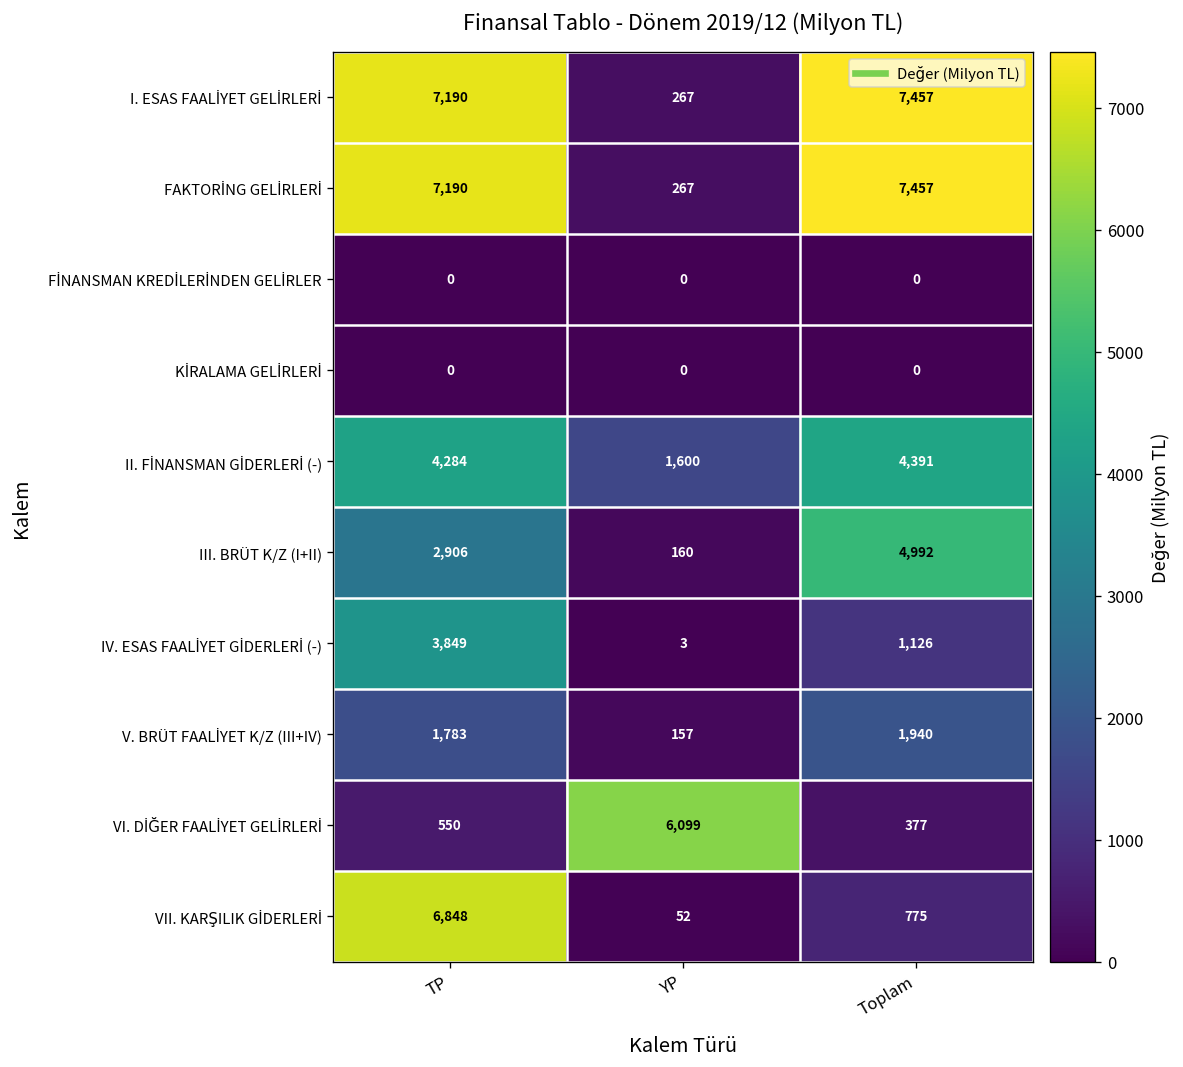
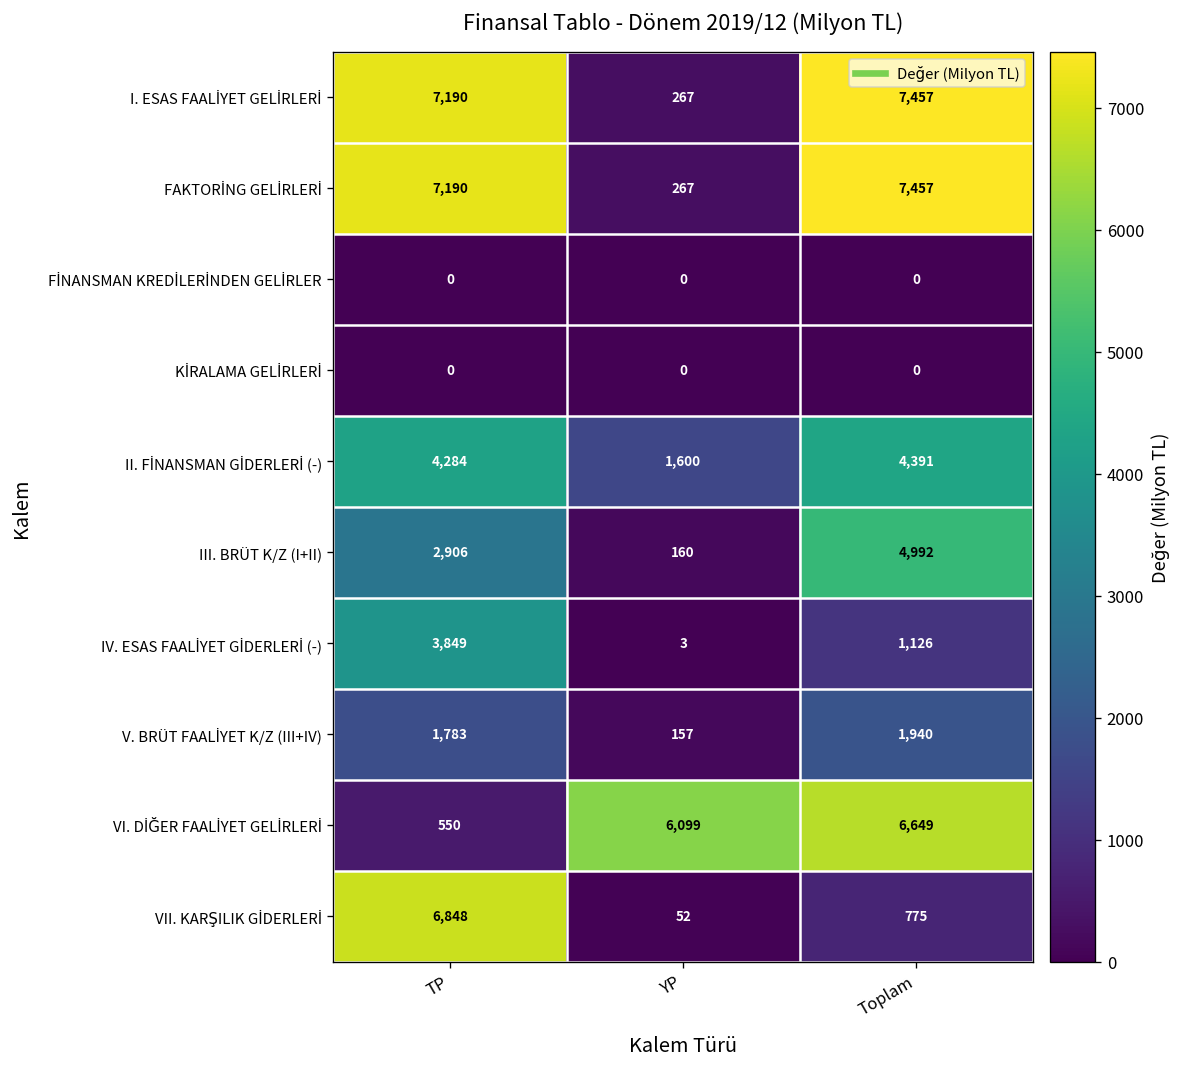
  {
    "I. ESAS FAALİYET GELİRLERİ": {
      "TP": "7,190",
      "YP": "267",
      "Toplam": "7,457"
    },
    "FAKTORİNG GELİRLERİ": {
      "TP": "7,190",
      "YP": "267",
      "Toplam": "7,457"
    },
    "FİNANSMAN KREDİLERİNDEN GELİRLER": {
      "TP": "0",
      "YP": "0",
      "Toplam": "0"
    },
    "KİRALAMA GELİRLERİ": {
      "TP": "0",
      "YP": "0",
      "Toplam": "0"
    },
    "II. FİNANSMAN GİDERLERİ (-)": {
      "TP": "4,284",
      "YP": "1,600",
      "Toplam": "4,391"
    },
    "III. BRÜT K/Z (I+II)": {
      "TP": "2,906",
      "YP": "160",
      "Toplam": "4,992"
    },
    "IV. ESAS FAALİYET GİDERLERİ (-)": {
      "TP": "3,849",
      "YP": "3",
      "Toplam": "1,126"
    },
    "V. BRÜT FAALİYET K/Z (III+IV)": {
      "TP": "1,783",
      "YP": "157",
      "Toplam": "1,940"
    },
    "VI. DİĞER FAALİYET GELİRLERİ": {
      "TP": "550",
      "YP": "6,099",
-     "Toplam": "377"
+     "Toplam": "6,649"
    },
    "VII. KARŞILIK GİDERLERİ": {
      "TP": "6,848",
      "YP": "52",
      "Toplam": "775"
    }
  }
